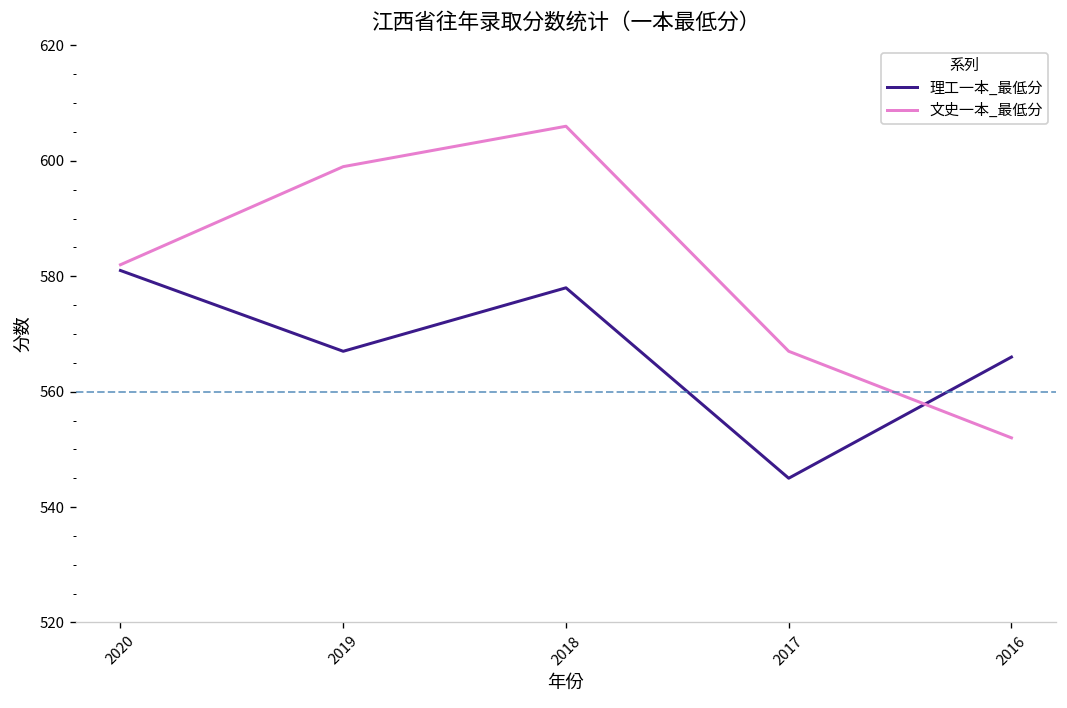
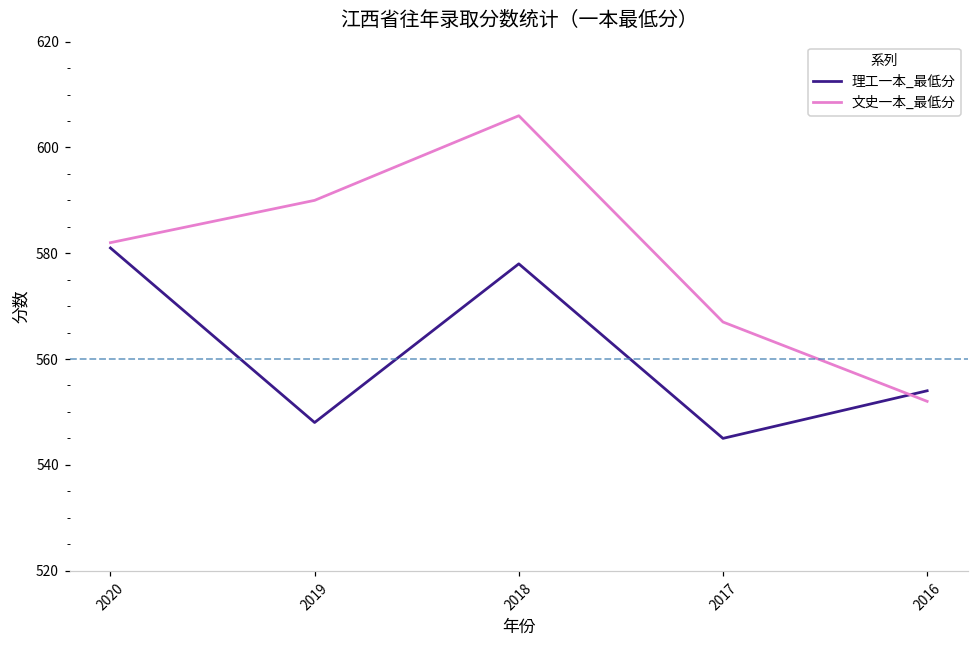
  {
    "理工一本_最低分": {
      "2020": 581,
-     "2019": 567,
+     "2019": 548,
      "2018": 578,
      "2017": 545,
-     "2016": 566
+     "2016": 554
    },
    "文史一本_最低分": {
      "2020": 582,
-     "2019": 599,
+     "2019": 590,
      "2018": 606,
      "2017": 567,
      "2016": 552
    }
  }
